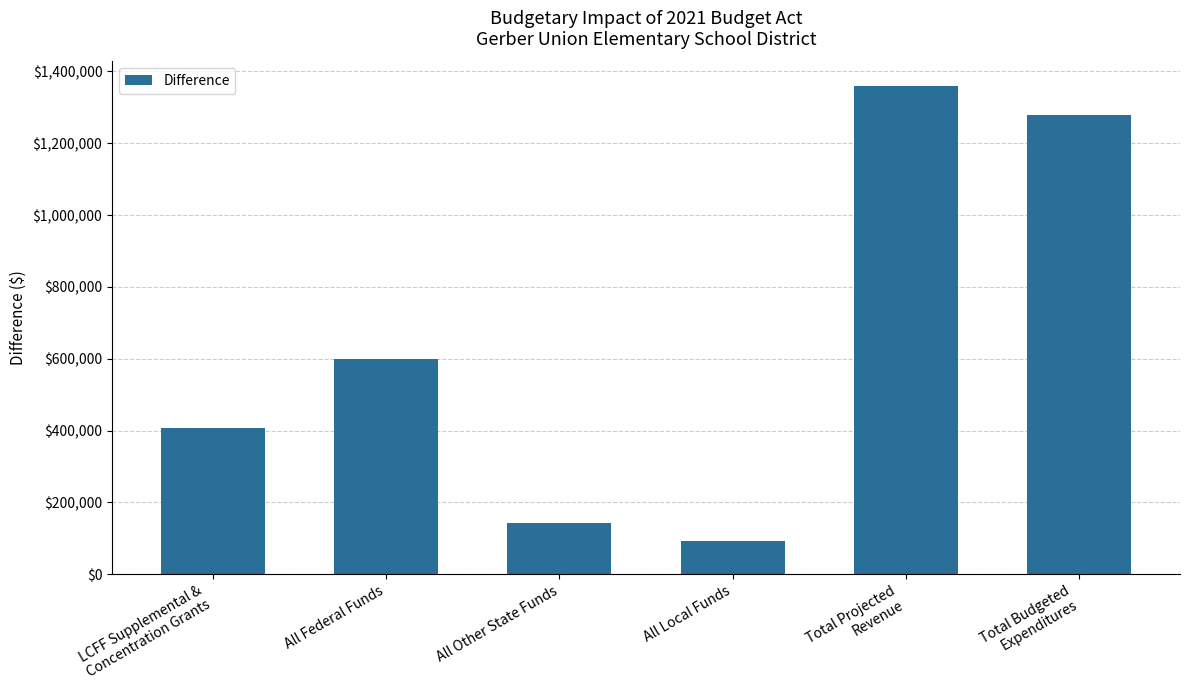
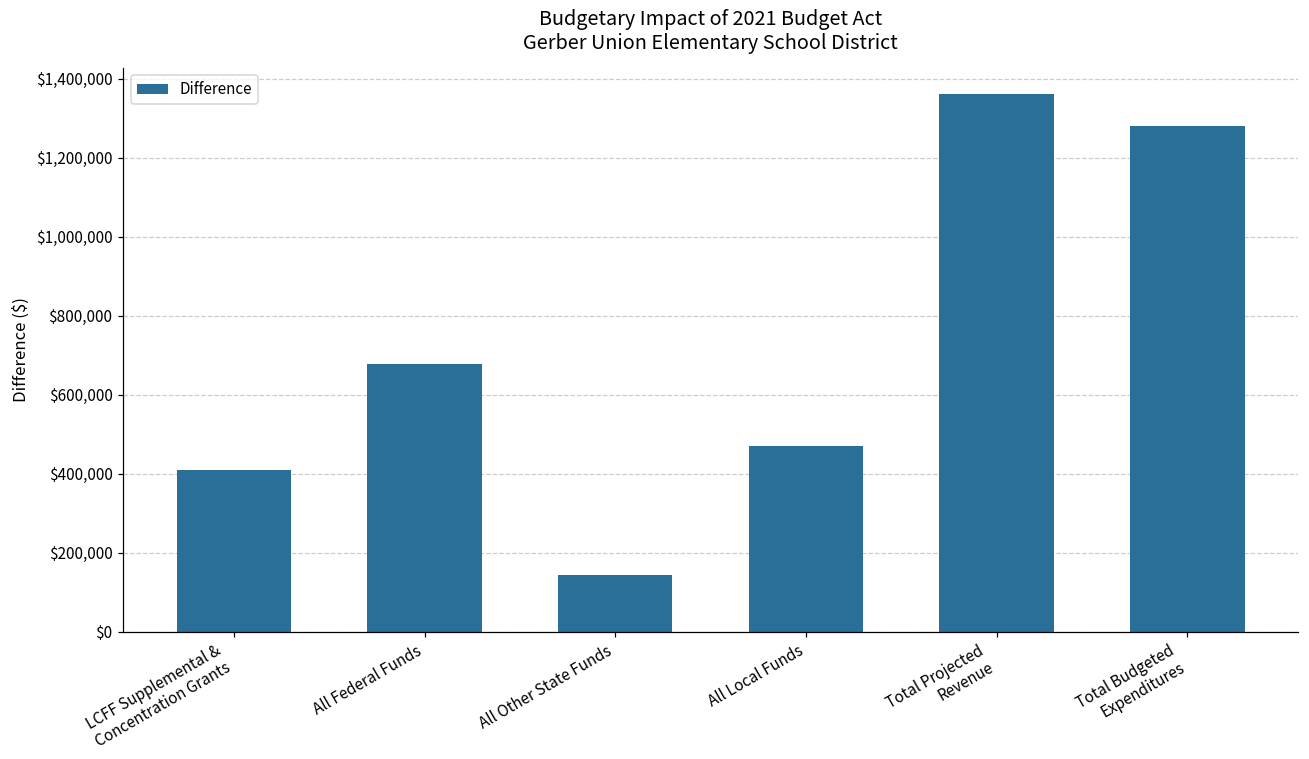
  {
    "LCFF Supplemental & Concentration Grants": "$410,000",
-   "All Federal Funds": "$600,000",
+   "All Federal Funds": "$680,000",
    "All Other State Funds": "$140,000",
-   "All Local Funds": "$90,000",
+   "All Local Funds": "$470,000",
    "Total Projected Revenue": "$1,360,000",
    "Total Budgeted Expenditures": "$1,280,000"
  }
